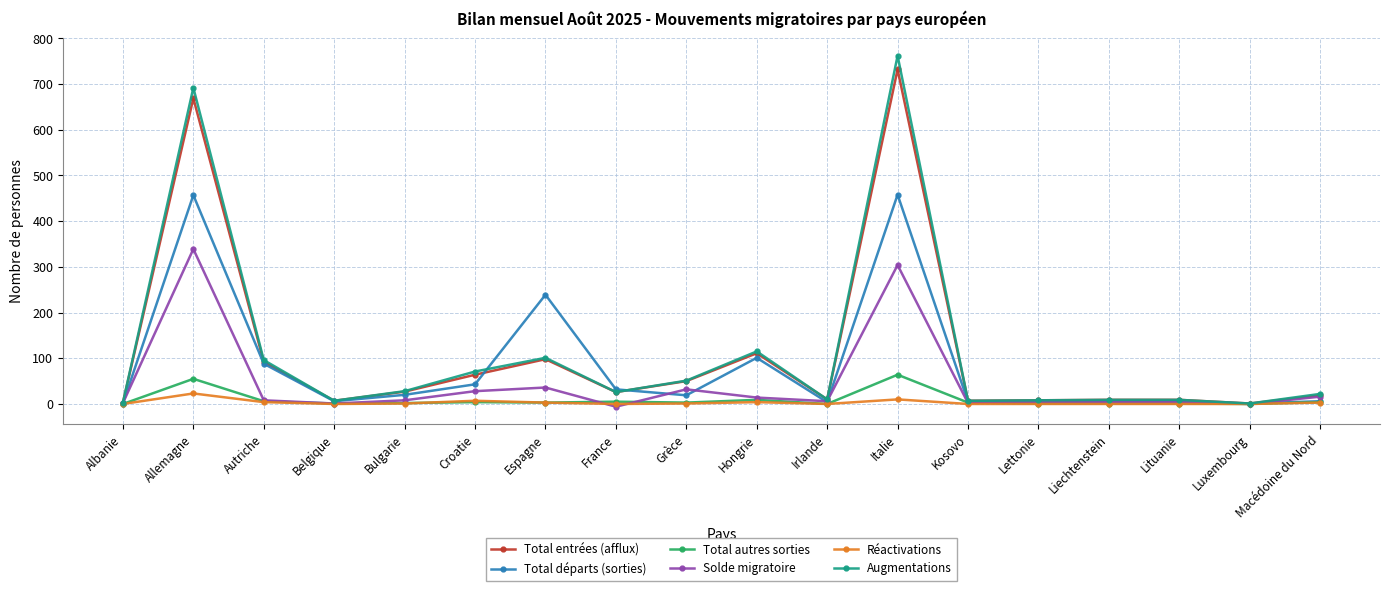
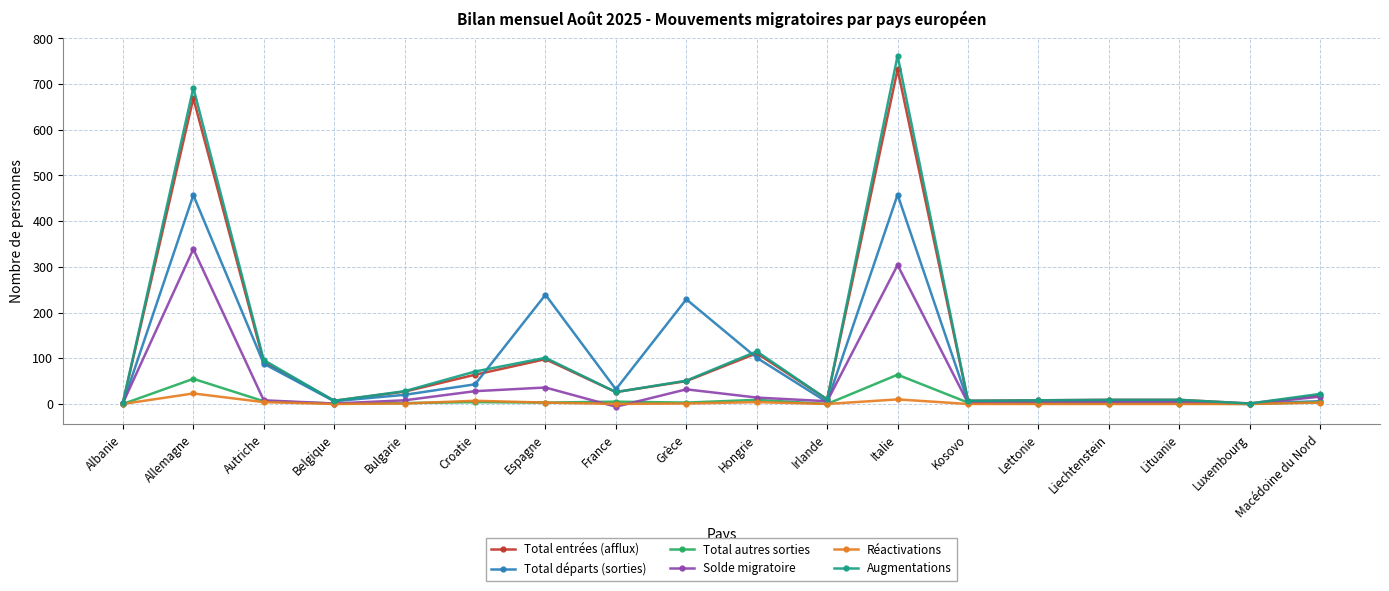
  {
    "Total entrées (afflux)": {
      "Allemagne": 670,
      "Croatie": 60,
      "Italie": 730
    },
    "Total départs (sorties)": {
      "Allemagne": 460,
      "Bulgarie": 20,
      "Croatie": 40,
      "Espagne": 240,
      "France": 30,
-     "Grèce": 20,
+     "Grèce": 230,
      "Hongrie": 100,
      "Italie": 460
    },
    "Solde migratoire": {
      "Allemagne": 340,
      "Bulgarie": 10,
      "Croatie": 30,
      "Espagne": 40,
      "France": -10,
      "Grèce": 30,
      "Italie": 300
    },
    "Réactivations": {
      "Allemagne": 20,
      "Italie": 10
    }
  }
